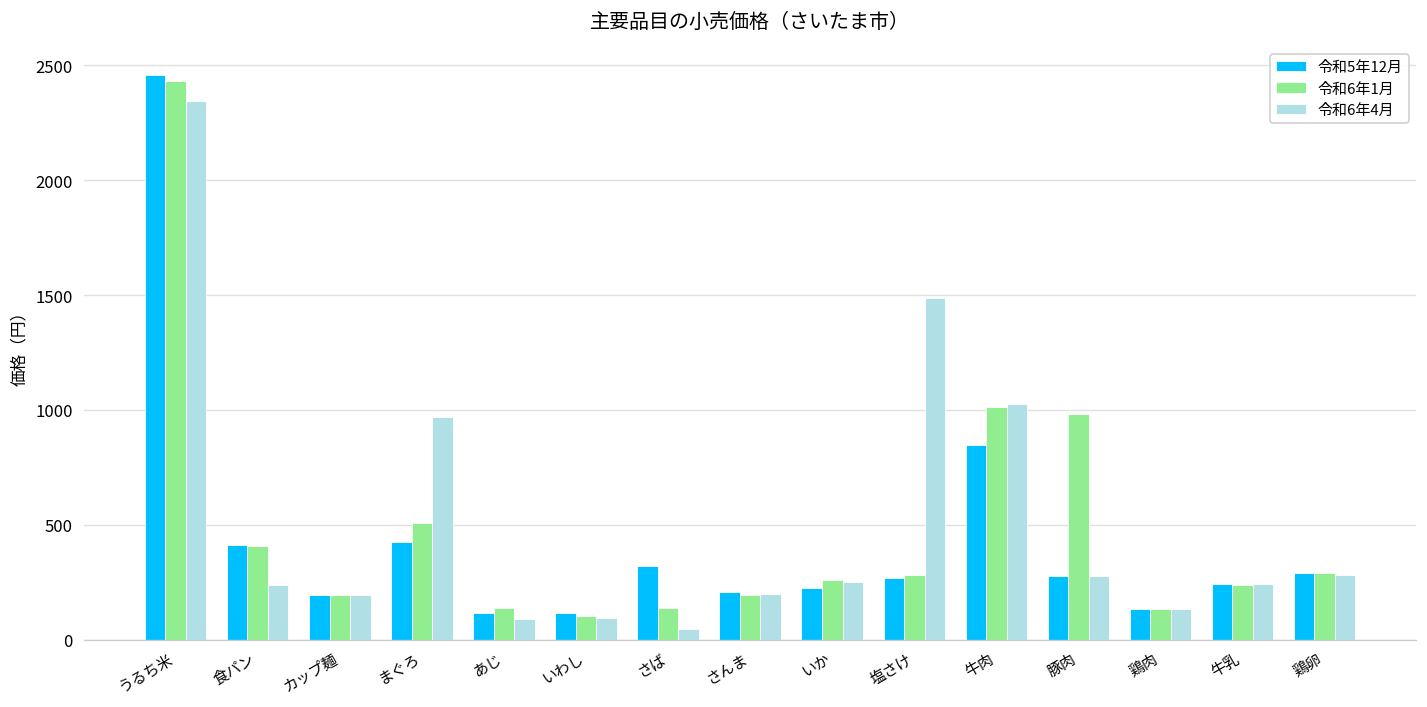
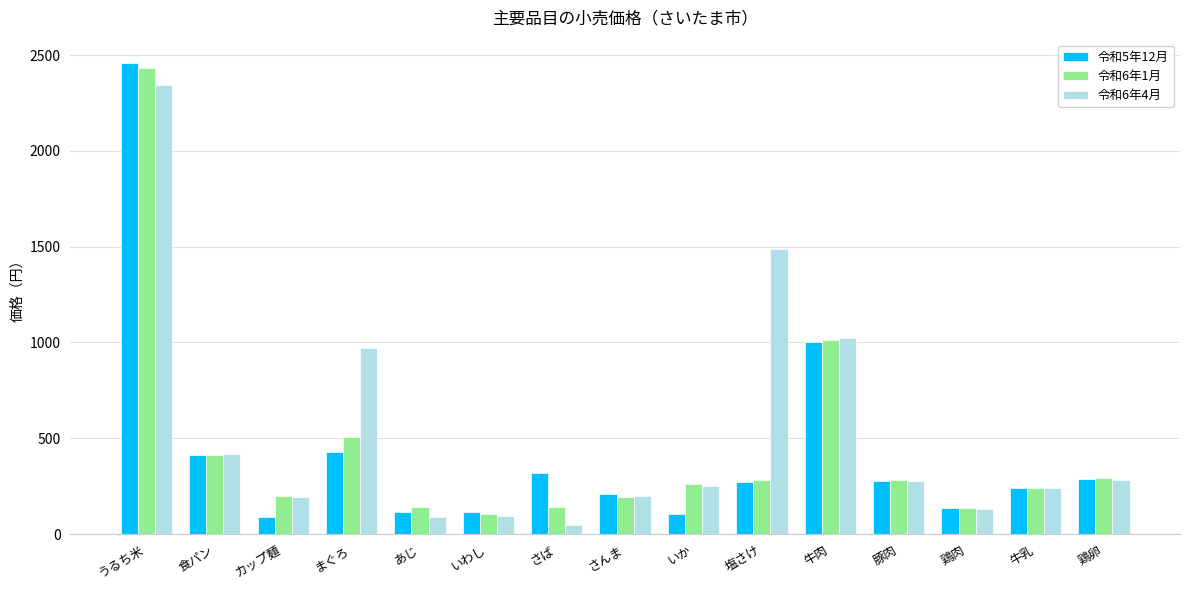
  {
    "令和5年12月": {
      "うるち米": 2460,
      "食パン": 410,
-     "カップ麺": 200,
+     "カップ麺": 90,
      "まぐろ": 430,
      "あじ": 120,
      "いわし": 120,
      "さば": 320,
      "さんま": 210,
-     "いか": 230,
+     "いか": 100,
      "塩さけ": 270,
-     "牛肉": 850,
+     "牛肉": 1000,
      "豚肉": 280,
      "鶏肉": 140,
      "牛乳": 240,
      "鶏卵": 290
    },
    "令和6年1月": {
      "うるち米": 2430,
      "食パン": 410,
      "カップ麺": 200,
      "まぐろ": 510,
      "あじ": 140,
      "いわし": 100,
      "さば": 140,
      "さんま": 190,
      "いか": 260,
      "塩さけ": 280,
      "牛肉": 1020,
-     "豚肉": 980,
+     "豚肉": 280,
      "鶏肉": 140,
      "牛乳": 240,
      "鶏卵": 290
    },
    "令和6年4月": {
      "うるち米": 2350,
-     "食パン": 240,
+     "食パン": 420,
      "カップ麺": 190,
      "まぐろ": 970,
      "あじ": 90,
      "いわし": 90,
      "さば": 50,
      "さんま": 200,
      "いか": 250,
      "塩さけ": 1490,
      "牛肉": 1020,
      "豚肉": 280,
      "鶏肉": 130,
      "牛乳": 240,
      "鶏卵": 280
    }
  }
